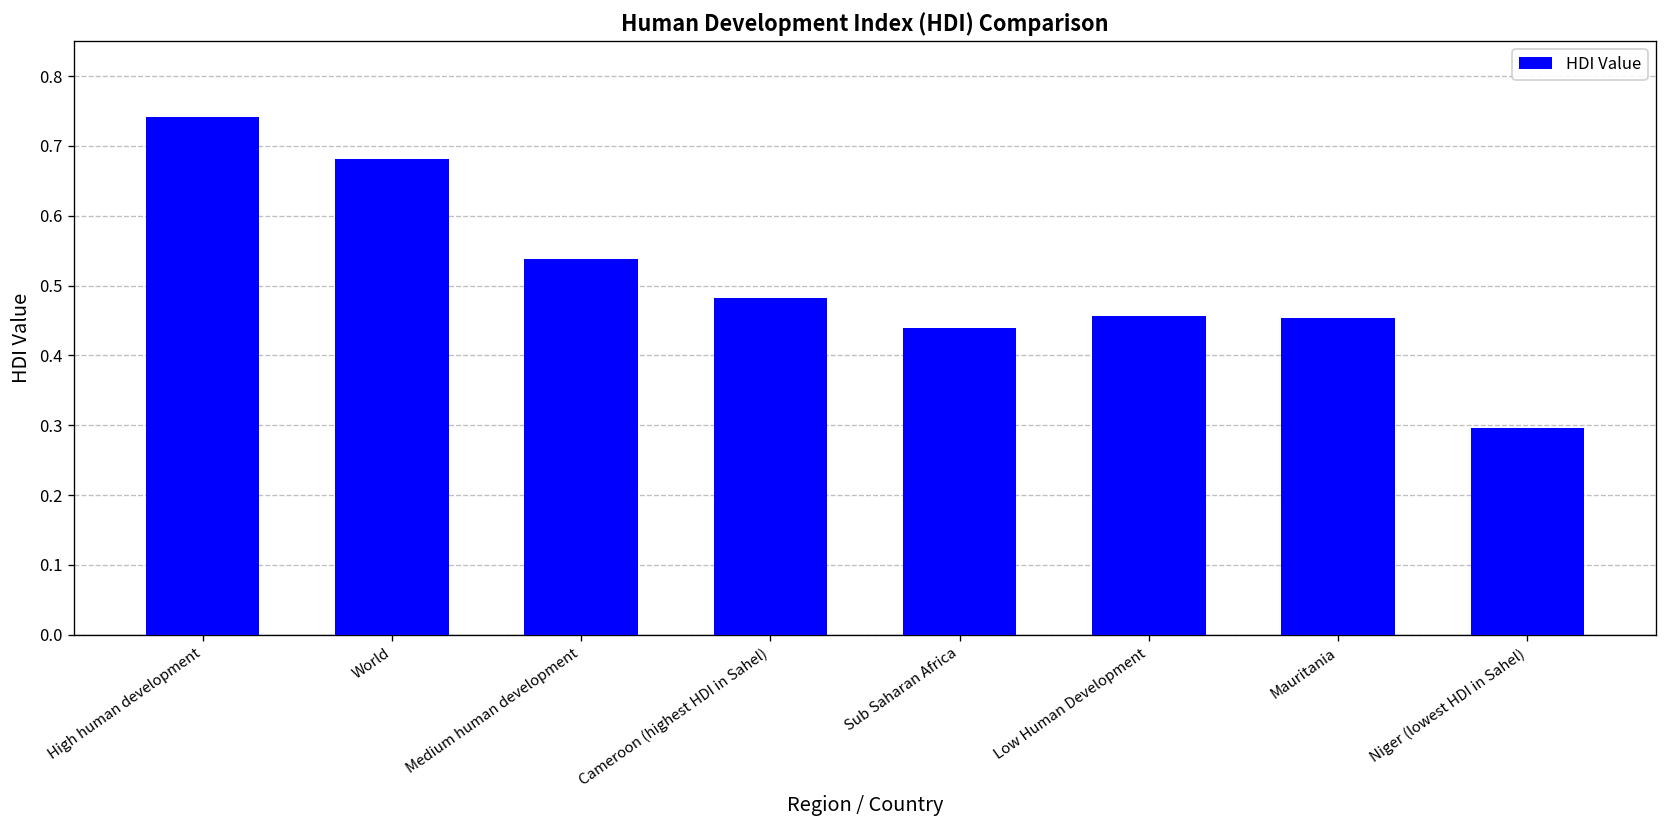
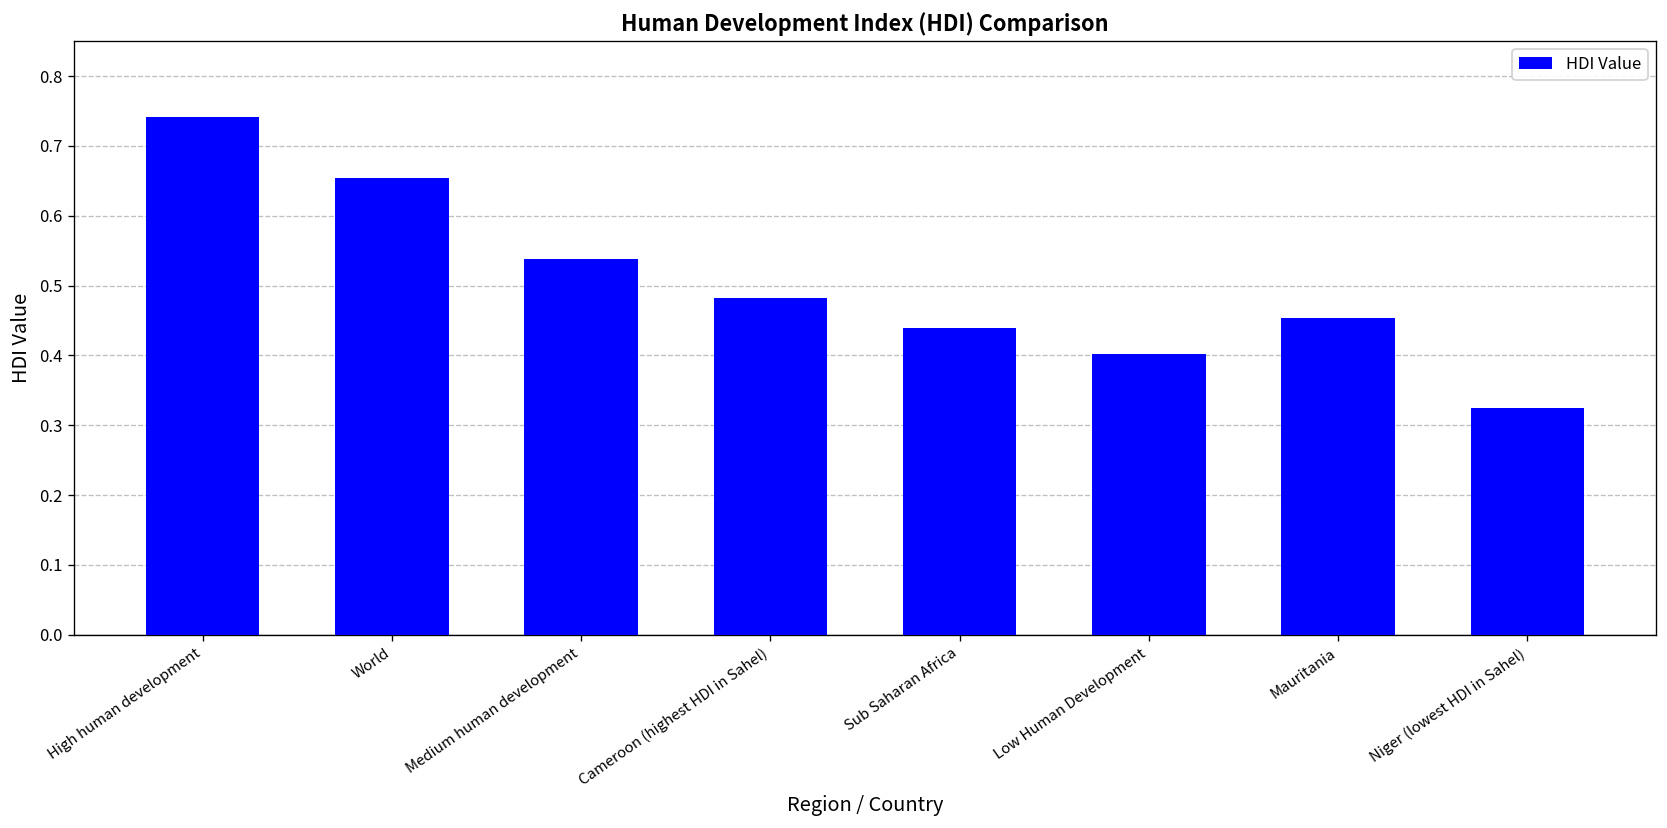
  {
    "High human development": 0.74,
-   "World": 0.68,
+   "World": 0.65,
    "Medium human development": 0.54,
    "Cameroon (highest HDI in Sahel)": 0.48,
    "Sub Saharan Africa": 0.44,
-   "Low Human Development": 0.46,
+   "Low Human Development": 0.40,
    "Mauritania": 0.45,
-   "Niger (lowest HDI in Sahel)": 0.30
+   "Niger (lowest HDI in Sahel)": 0.32
  }
